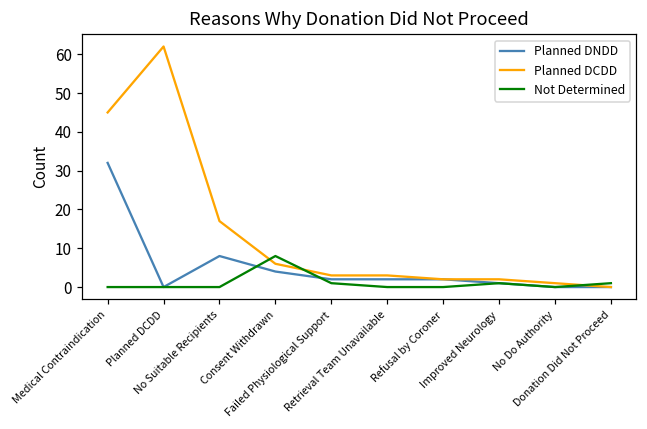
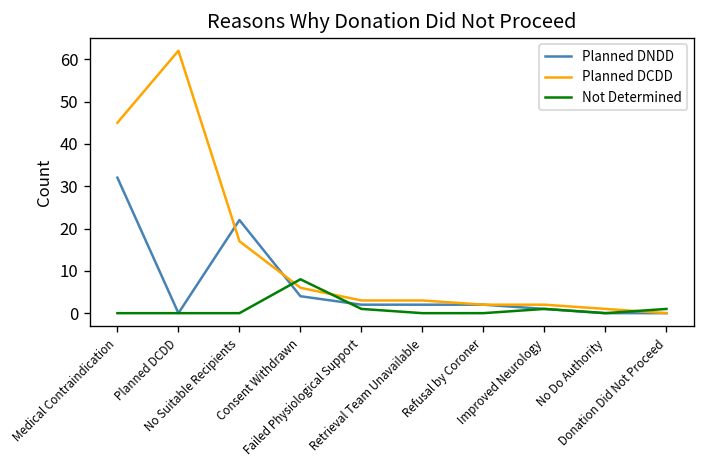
  {
    "Planned DNDD": {
      "Medical Contraindication": 32,
-     "No Suitable Recipients": 8,
+     "No Suitable Recipients": 22,
      "Consent Withdrawn": 4,
      "Failed Physiological Support": 2,
      "Retrieval Team Unavailable": 2
    },
    "Planned DCDD": {
      "Medical Contraindication": 45,
      "Planned DCDD": 62,
      "No Suitable Recipients": 17,
      "Consent Withdrawn": 6,
      "Failed Physiological Support": 3,
      "Retrieval Team Unavailable": 3,
      "Improved Neurology": 2,
      "No Do Authority": 1
    },
    "Not Determined": {
      "Medical Contraindication": 0,
      "No Suitable Recipients": 0,
      "Consent Withdrawn": 8,
      "Failed Physiological Support": 1,
      "Retrieval Team Unavailable": 0,
      "Refusal by Coroner": 0,
      "Donation Did Not Proceed": 1
    }
  }
